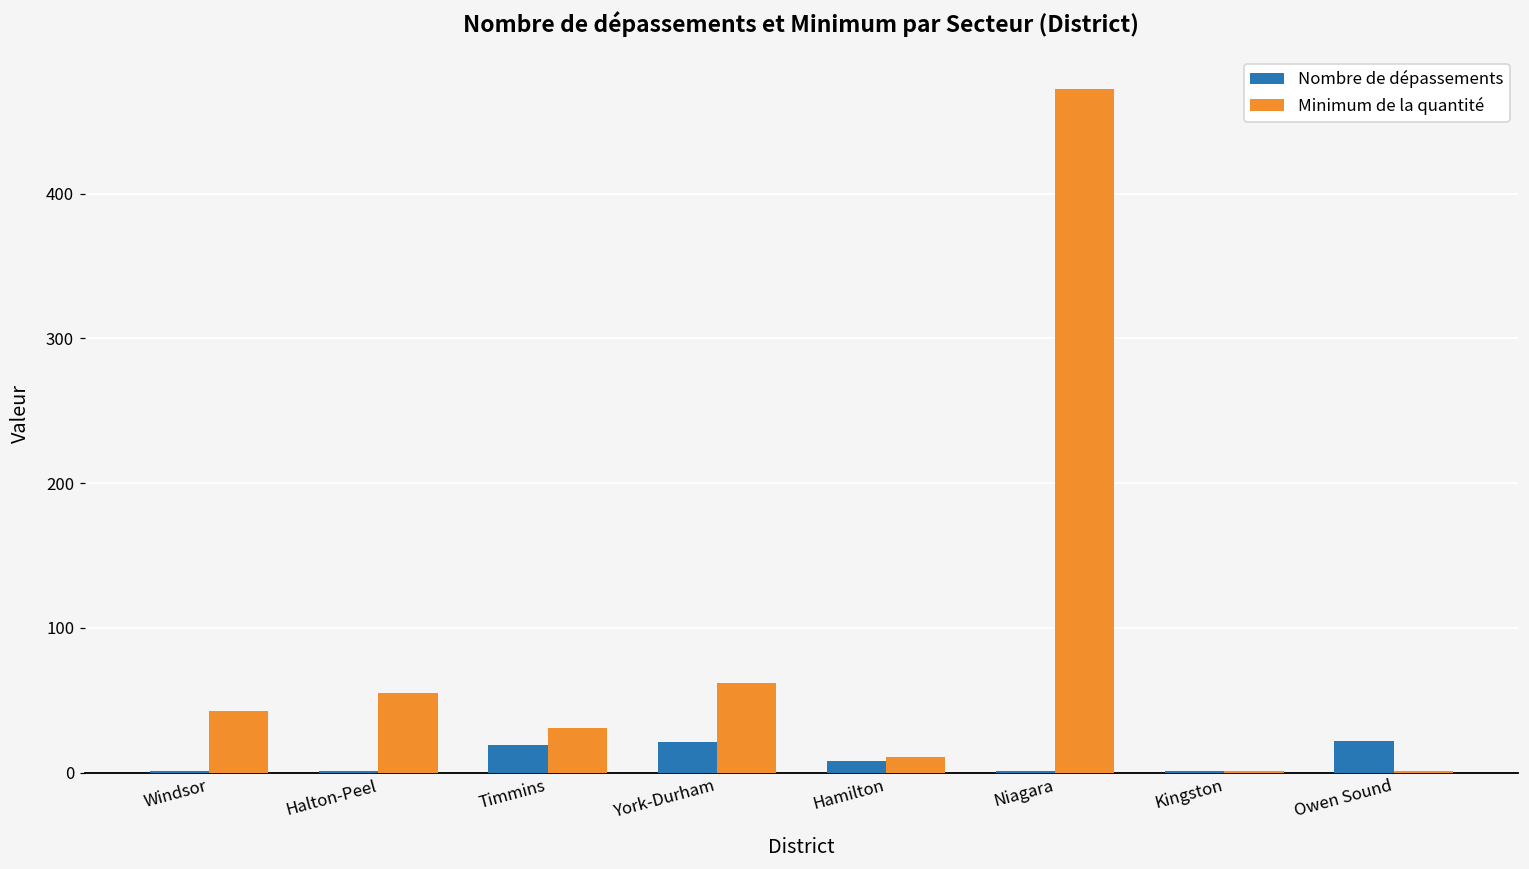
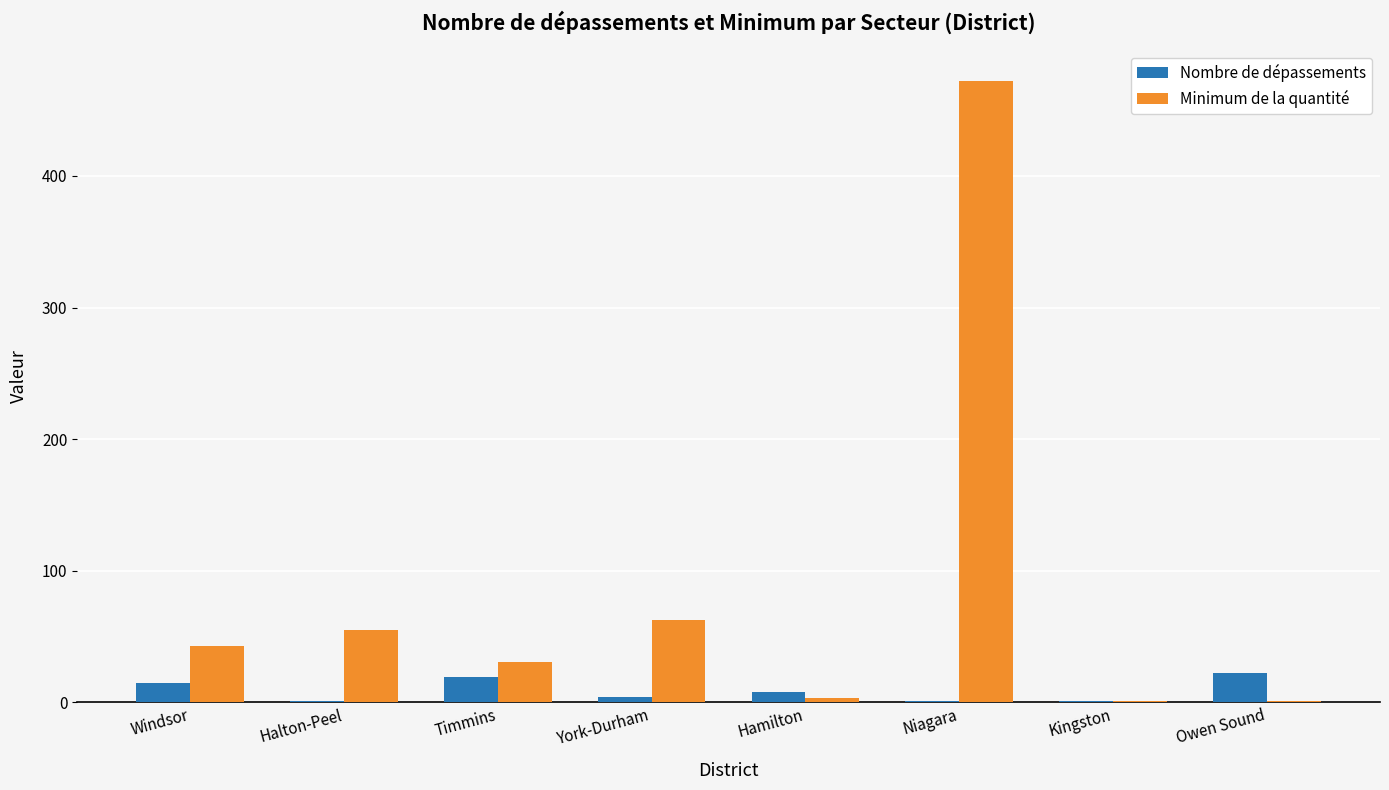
  {
    "Nombre de dépassements": {
-     "Windsor": 1,
+     "Windsor": 15,
      "Timmins": 19,
-     "York-Durham": 21,
+     "York-Durham": 4,
      "Hamilton": 8,
      "Owen Sound": 22
    },
    "Minimum de la quantité": {
      "Windsor": 43,
      "Halton-Peel": 55,
      "Timmins": 31,
      "York-Durham": 62,
-     "Hamilton": 11,
+     "Hamilton": 4,
      "Niagara": 472
    }
  }
